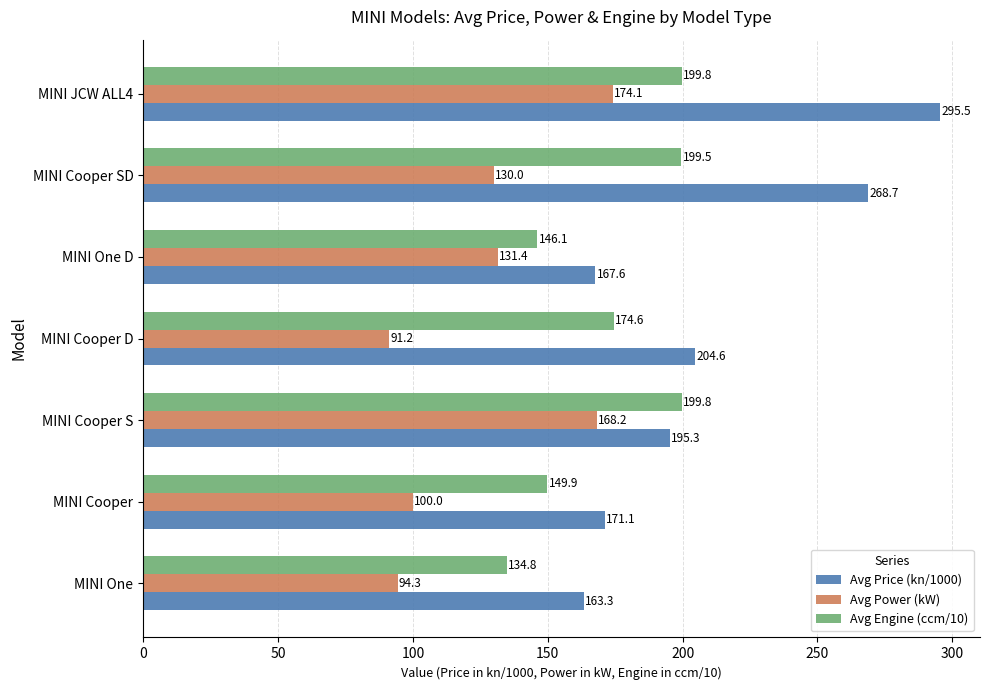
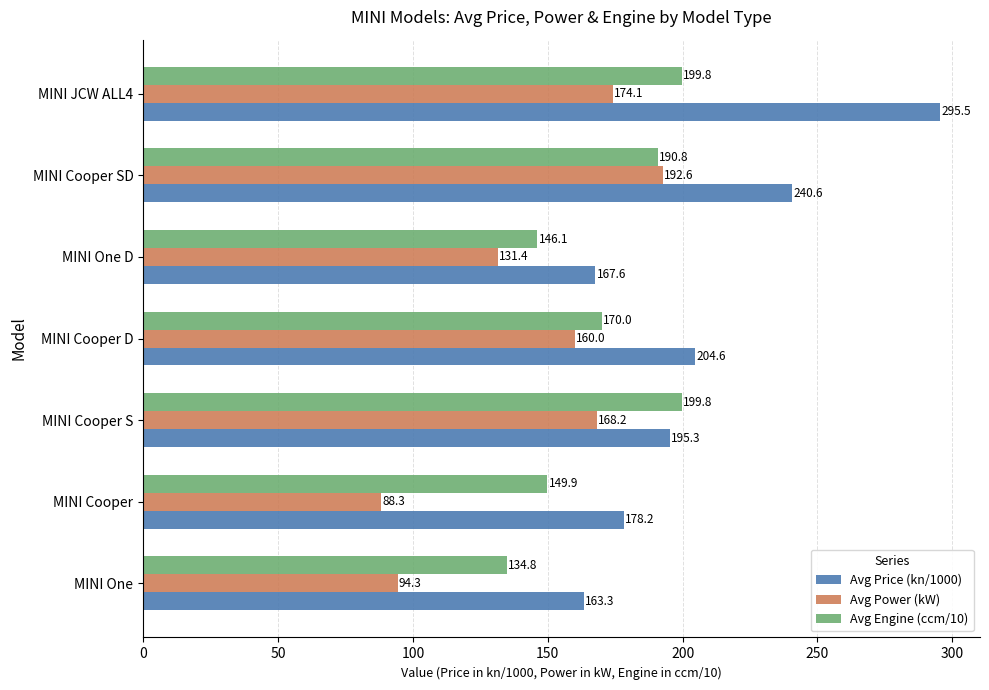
  {
    "Avg Price (kn/1000)": {
      "MINI JCW ALL4": 295.5,
-     "MINI Cooper SD": 268.7,
+     "MINI Cooper SD": 240.6,
      "MINI One D": 167.6,
      "MINI Cooper D": 204.6,
      "MINI Cooper S": 195.3,
-     "MINI Cooper": 171.1,
+     "MINI Cooper": 178.2,
      "MINI One": 163.3
    },
    "Avg Power (kW)": {
      "MINI JCW ALL4": 174.1,
-     "MINI Cooper SD": 130.0,
+     "MINI Cooper SD": 192.6,
      "MINI One D": 131.4,
-     "MINI Cooper D": 91.2,
+     "MINI Cooper D": 160.0,
      "MINI Cooper S": 168.2,
-     "MINI Cooper": 100.0,
+     "MINI Cooper": 88.3,
      "MINI One": 94.3
    },
    "Avg Engine (ccm/10)": {
      "MINI JCW ALL4": 199.8,
-     "MINI Cooper SD": 199.5,
+     "MINI Cooper SD": 190.8,
      "MINI One D": 146.1,
-     "MINI Cooper D": 174.6,
+     "MINI Cooper D": 170.0,
      "MINI Cooper S": 199.8,
      "MINI Cooper": 149.9,
      "MINI One": 134.8
    }
  }
